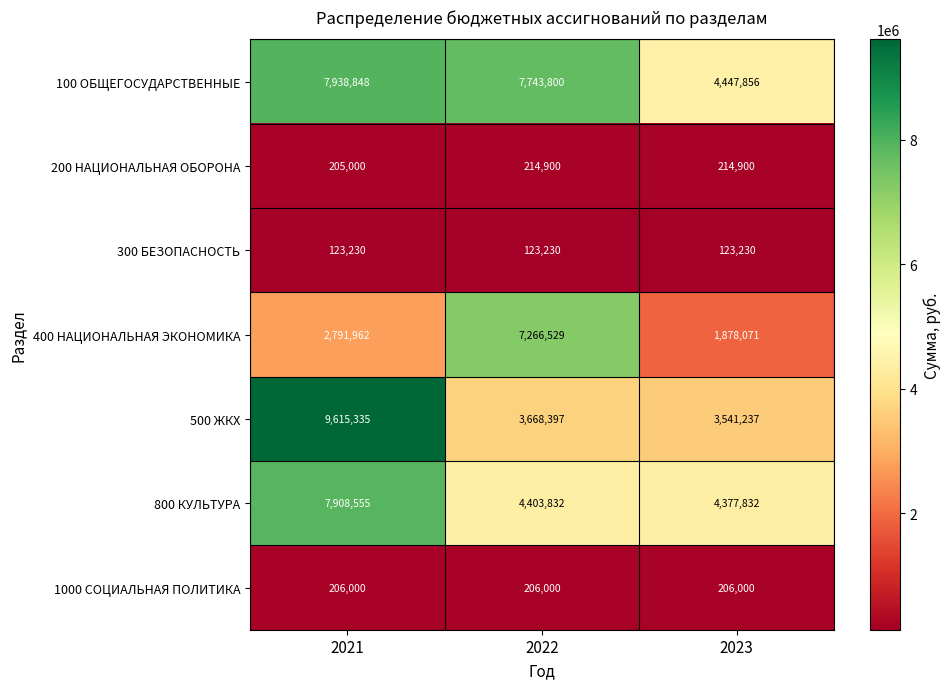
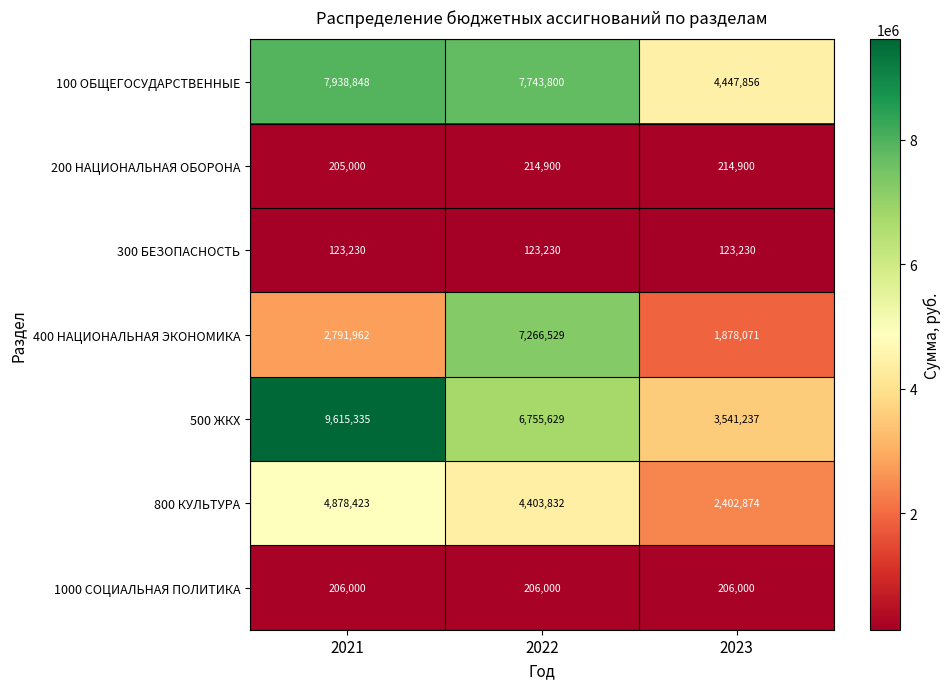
  {
    "100 ОБЩЕГОСУДАРСТВЕННЫЕ": {
      "2021": "7,938,848",
      "2022": "7,743,800",
      "2023": "4,447,856"
    },
    "200 НАЦИОНАЛЬНАЯ ОБОРОНА": {
      "2021": "205,000",
      "2022": "214,900",
      "2023": "214,900"
    },
    "300 БЕЗОПАСНОСТЬ": {
      "2021": "123,230",
      "2022": "123,230",
      "2023": "123,230"
    },
    "400 НАЦИОНАЛЬНАЯ ЭКОНОМИКА": {
      "2021": "2,791,962",
      "2022": "7,266,529",
      "2023": "1,878,071"
    },
    "500 ЖКХ": {
      "2021": "9,615,335",
-     "2022": "3,668,397",
+     "2022": "6,755,629",
      "2023": "3,541,237"
    },
    "800 КУЛЬТУРА": {
-     "2021": "7,908,555",
+     "2021": "4,878,423",
      "2022": "4,403,832",
-     "2023": "4,377,832"
+     "2023": "2,402,874"
    },
    "1000 СОЦИАЛЬНАЯ ПОЛИТИКА": {
      "2021": "206,000",
      "2022": "206,000",
      "2023": "206,000"
    }
  }
